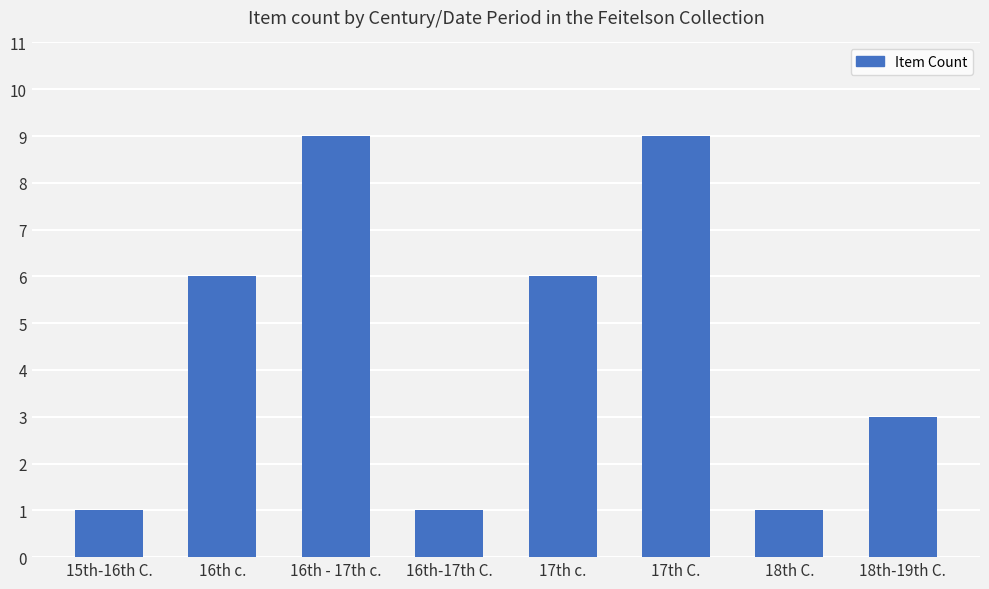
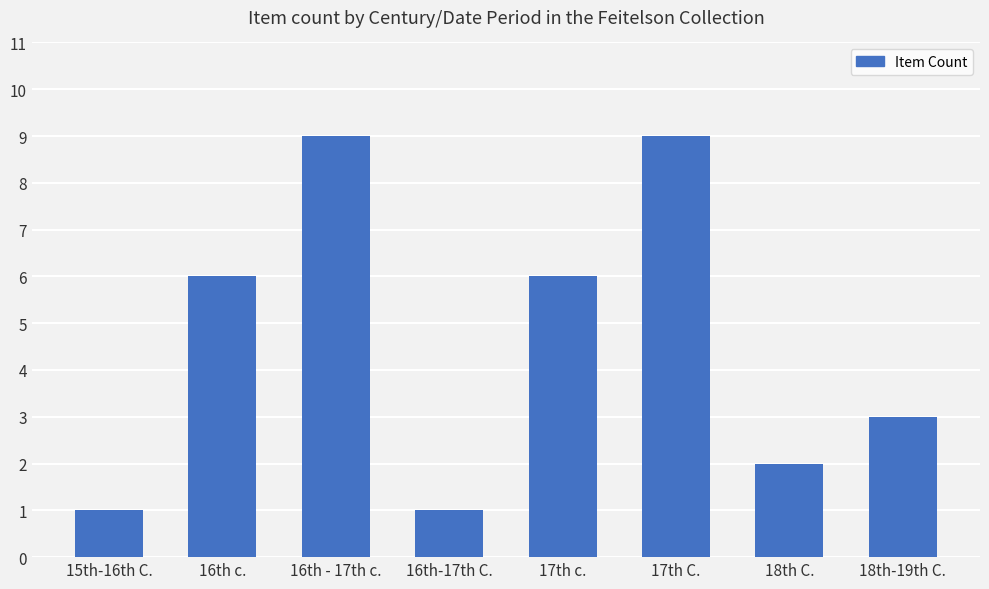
  {
    "15th-16th C.": 1,
    "16th c.": 6,
    "16th - 17th c.": 9,
    "16th-17th C.": 1,
    "17th c.": 6,
    "17th C.": 9,
-   "18th C.": 1,
+   "18th C.": 2,
    "18th-19th C.": 3
  }
